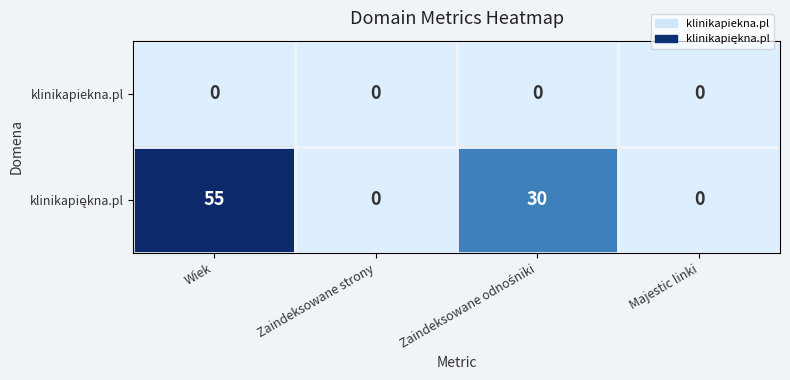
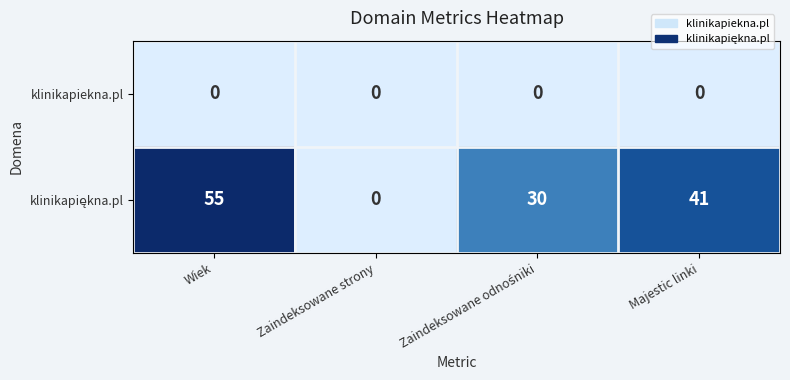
  {
    "klinikapiekna.pl": {
      "Wiek": 0,
      "Zaindeksowane strony": 0,
      "Zaindeksowane odnośniki": 0,
      "Majestic linki": 0
    },
    "klinikapiękna.pl": {
      "Wiek": 55,
      "Zaindeksowane strony": 0,
      "Zaindeksowane odnośniki": 30,
-     "Majestic linki": 0
+     "Majestic linki": 41
    }
  }
